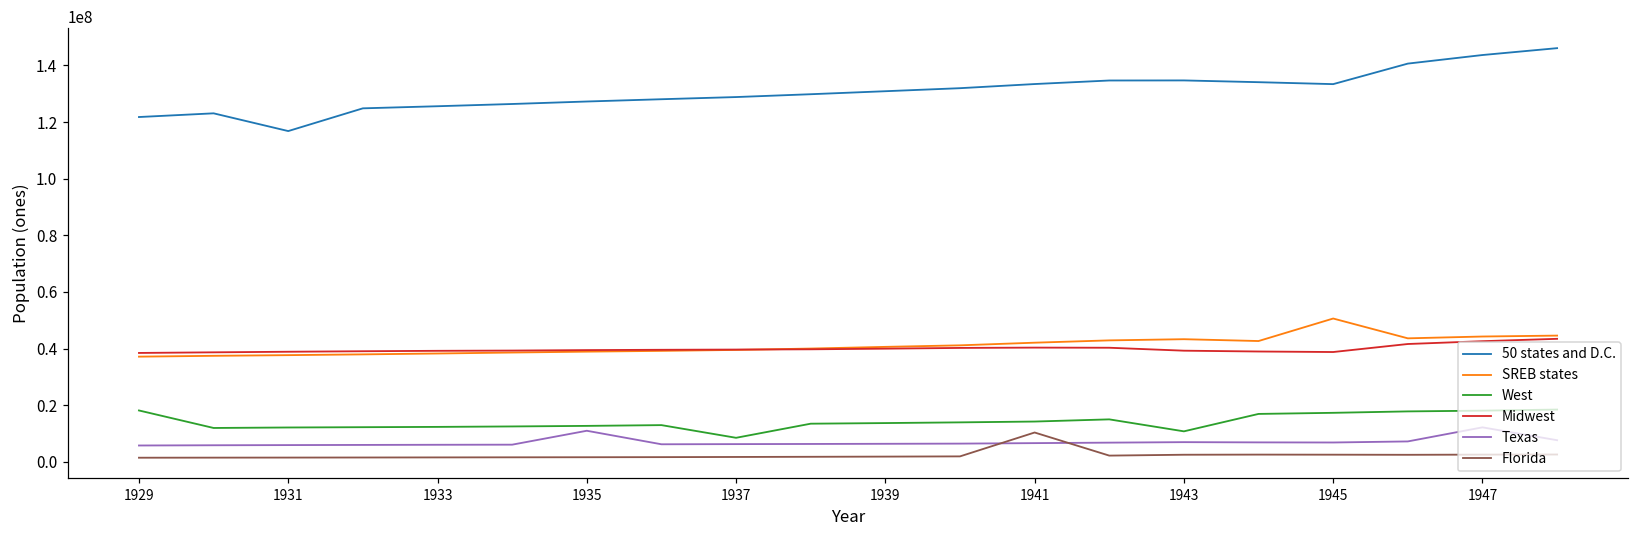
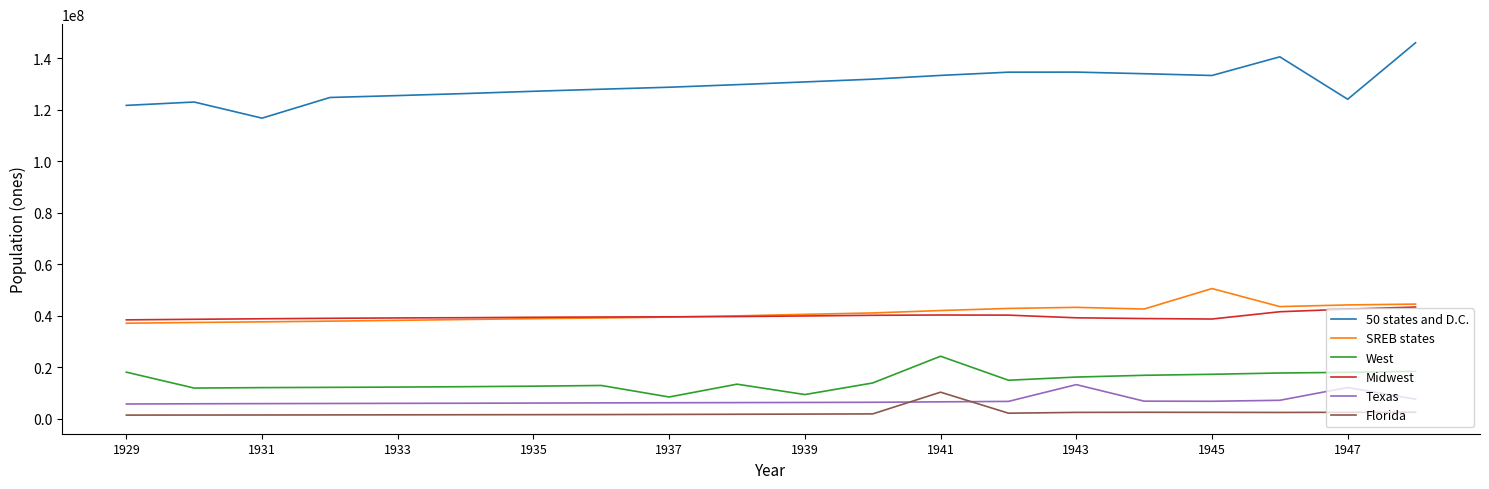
  {
    "50 states and D.C.": {
      "1929": 122000000,
      "1931": 117000000,
      "1933": 126000000,
      "1935": 127000000,
      "1937": 129000000,
      "1939": 131000000,
      "1941": 133000000,
      "1943": 135000000,
      "1945": 133000000,
-     "1947": 144000000
+     "1947": 124000000
    },
    "SREB states": {
      "1929": 37000000,
      "1931": 38000000,
      "1941": 42000000,
      "1943": 43000000,
      "1945": 51000000,
      "1947": 44000000
    },
    "West": {
      "1929": 18000000,
      "1931": 12000000,
      "1933": 12000000,
      "1935": 13000000,
      "1937": 8000000,
-     "1939": 14000000,
-     "1941": 14000000,
-     "1943": 11000000,
+     "1939": 9000000,
+     "1941": 24000000,
+     "1943": 16000000,
      "1945": 17000000
    },
    "Midwest": {
      "1929": 38000000,
      "1931": 39000000,
      "1941": 40000000,
      "1943": 39000000,
      "1945": 39000000
    },
    "Texas": {
      "1929": 6000000,
      "1931": 6000000,
      "1933": 6000000,
-     "1935": 11000000,
+     "1935": 6000000,
      "1937": 6000000,
      "1939": 6000000,
      "1941": 7000000,
-     "1943": 7000000,
+     "1943": 13000000,
      "1945": 7000000
    },
    "Florida": {
      "1929": 1000000,
      "1931": 1000000,
      "1933": 2000000,
      "1935": 2000000,
      "1937": 2000000,
      "1939": 2000000,
      "1941": 10000000,
      "1943": 2000000,
      "1945": 3000000
    }
  }
